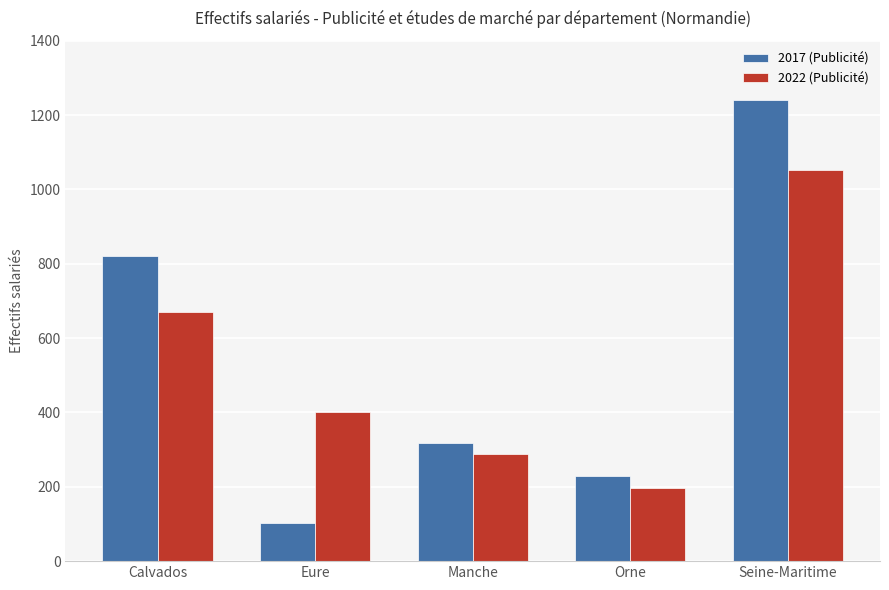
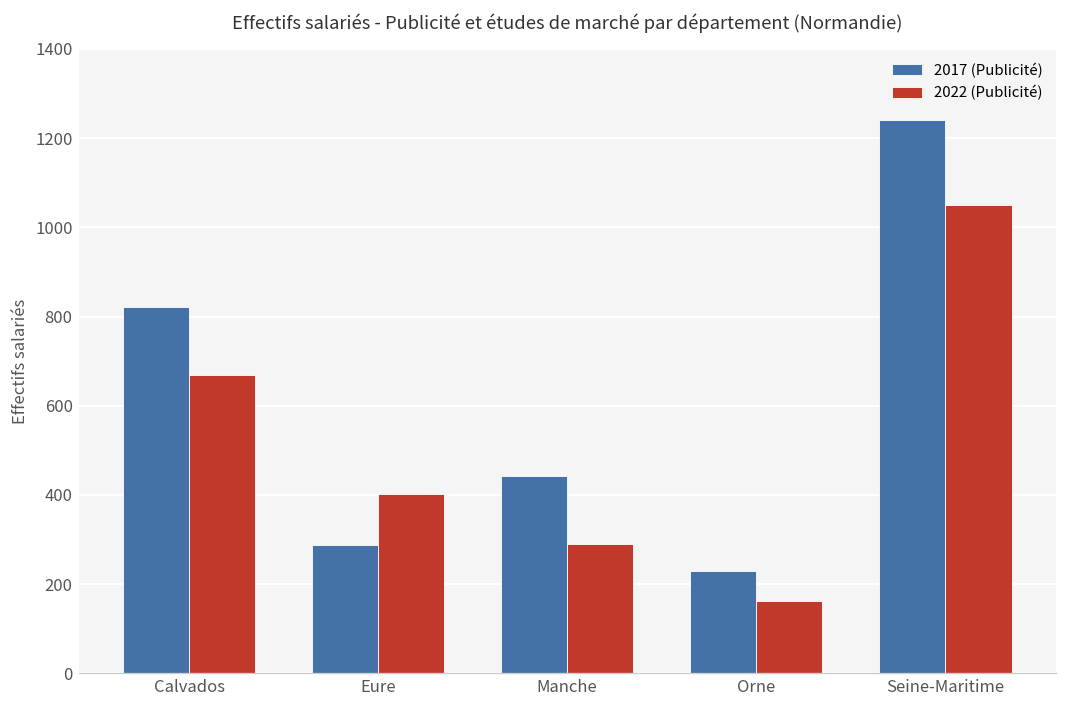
  {
    "2017 (Publicité)": {
      "Calvados": 820,
-     "Eure": 100,
-     "Manche": 320,
+     "Eure": 290,
+     "Manche": 440,
      "Orne": 230,
      "Seine-Maritime": 1240
    },
    "2022 (Publicité)": {
      "Calvados": 670,
      "Eure": 400,
      "Manche": 290,
-     "Orne": 200,
+     "Orne": 160,
      "Seine-Maritime": 1050
    }
  }
